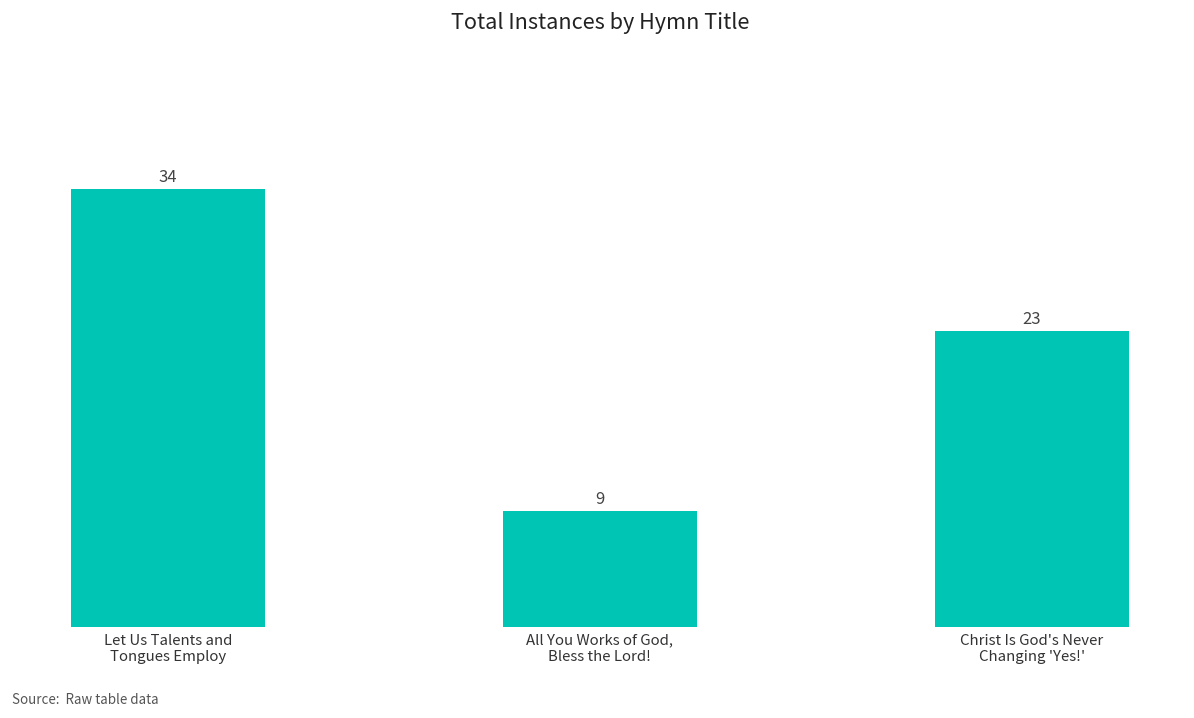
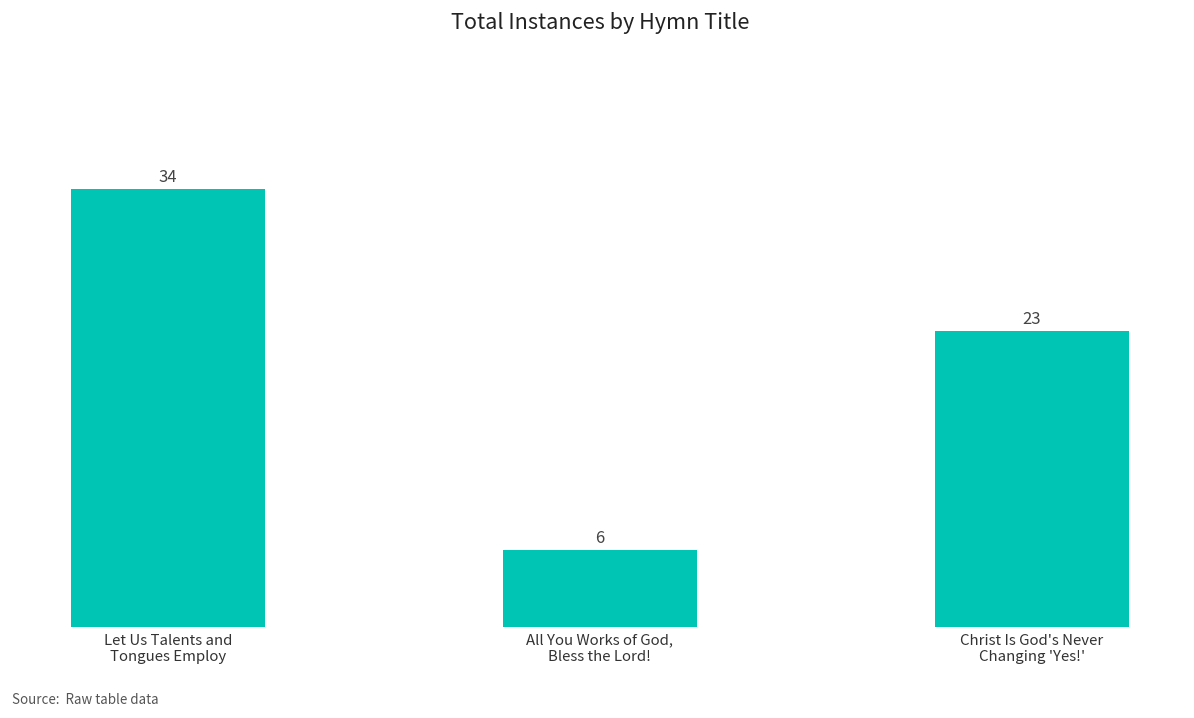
  {
    "Let Us Talents and Tongues Employ": 34,
-   "All You Works of God, Bless the Lord!": 9,
+   "All You Works of God, Bless the Lord!": 6,
    "Christ Is God's Never Changing 'Yes!'": 23
  }
